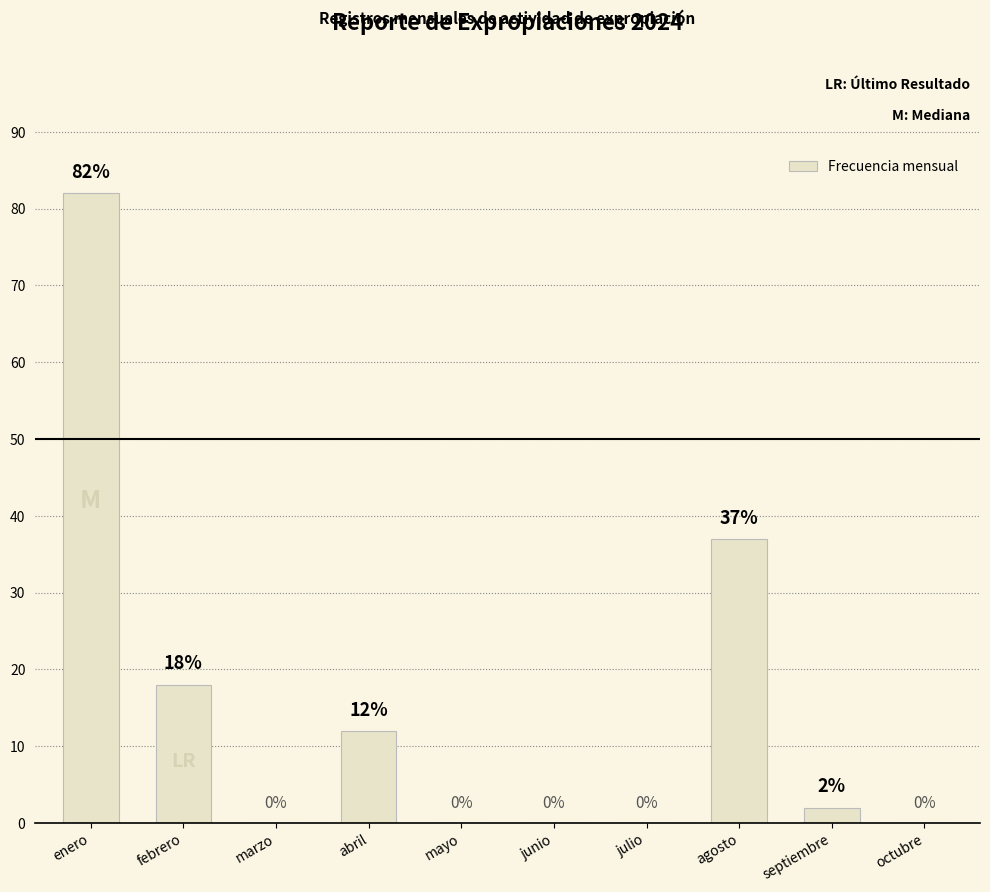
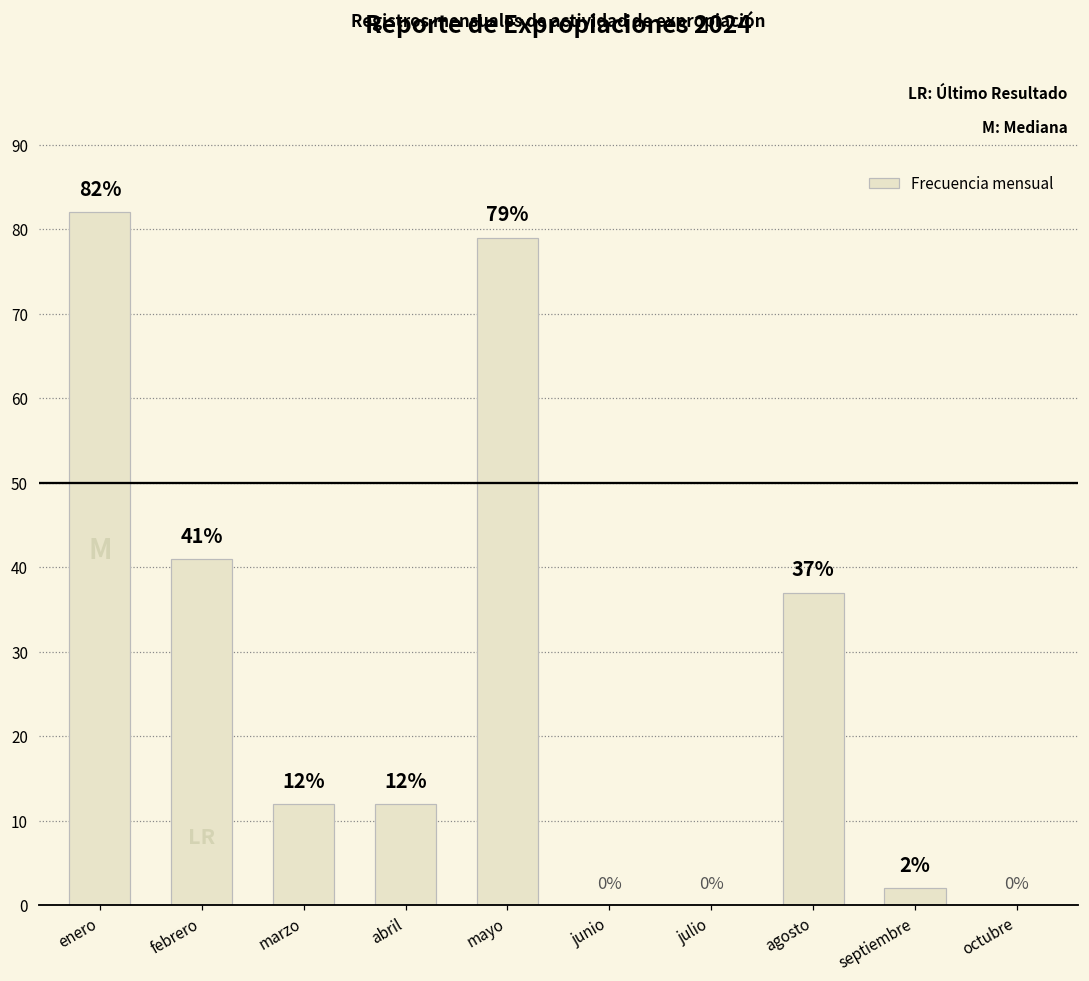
  {
    "enero": "82%",
-   "febrero": "18%",
-   "marzo": "0%",
+   "febrero": "41%",
+   "marzo": "12%",
    "abril": "12%",
-   "mayo": "0%",
+   "mayo": "79%",
    "junio": "0%",
    "julio": "0%",
    "agosto": "37%",
    "septiembre": "2%",
    "octubre": "0%"
  }
